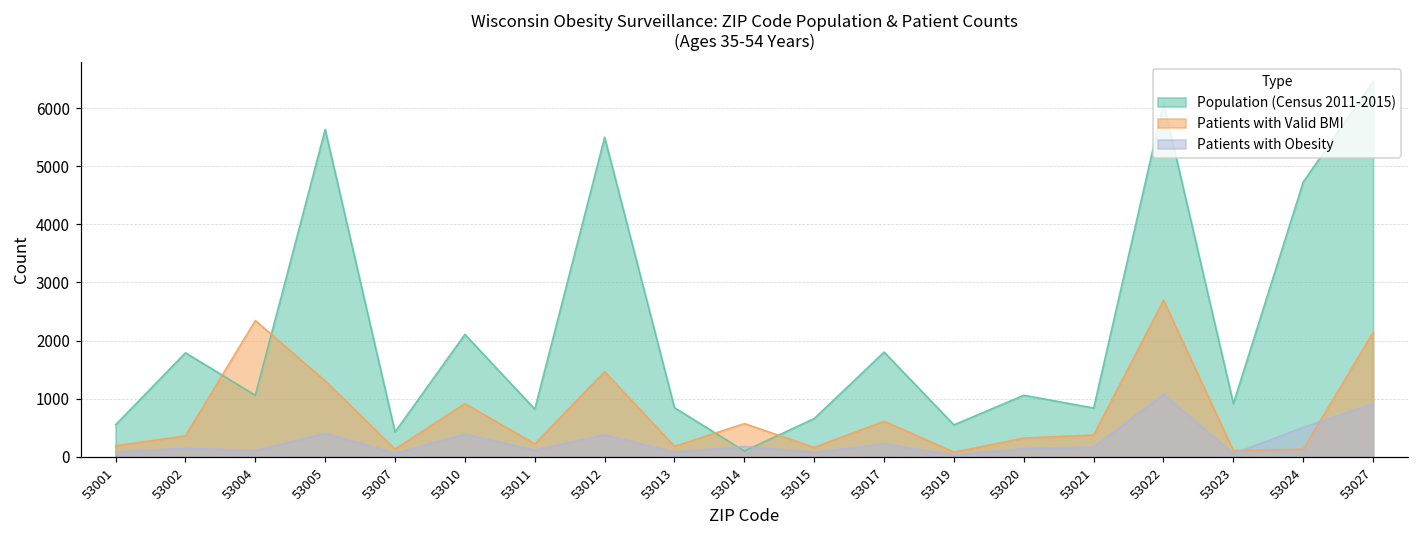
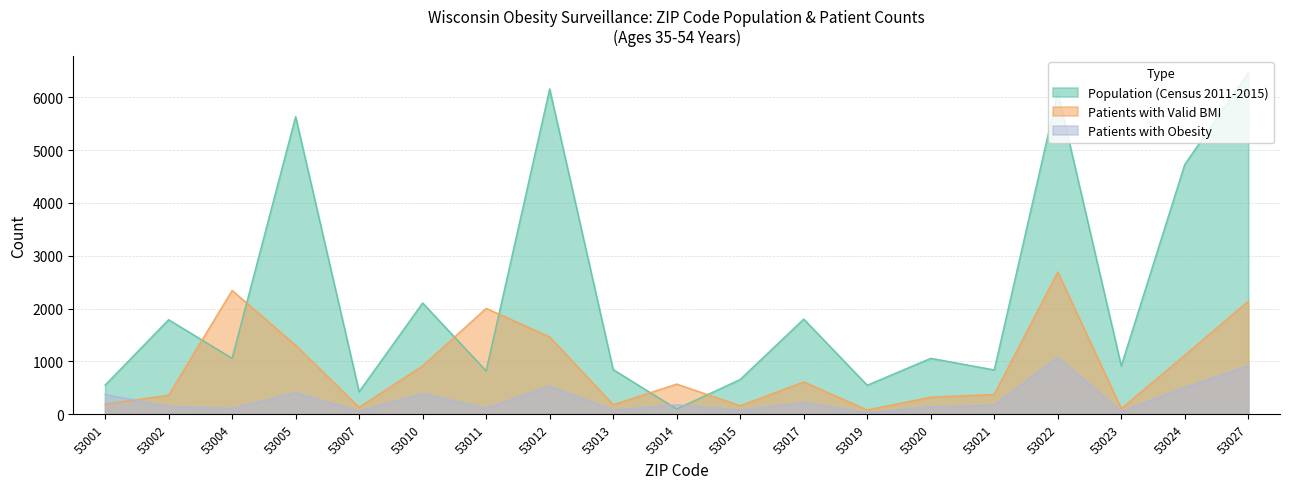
  {
    "Population (Census 2011-2015)": {
      "53001": 600,
      "53002": 1800,
      "53004": 1100,
      "53005": 5600,
      "53007": 400,
      "53010": 2100,
      "53011": 800,
-     "53012": 5500,
+     "53012": 6200,
      "53013": 800,
      "53014": 100,
      "53015": 700,
      "53017": 1800,
      "53019": 500,
      "53020": 1100,
      "53021": 800,
      "53023": 900,
      "53024": 4700
    },
    "Patients with Valid BMI": {
      "53001": 200,
      "53002": 400,
      "53004": 2300,
      "53005": 1300,
      "53007": 100,
      "53010": 900,
-     "53011": 200,
+     "53011": 2000,
      "53012": 1500,
      "53013": 200,
      "53014": 600,
      "53015": 200,
      "53017": 600,
      "53019": 100,
      "53020": 300,
      "53021": 400,
      "53022": 2700,
      "53023": 100,
-     "53024": 100,
+     "53024": 1100,
      "53027": 2100
    },
    "Patients with Obesity": {
-     "53001": 100,
+     "53001": 400,
      "53002": 100,
      "53004": 100,
      "53005": 400,
      "53007": 100,
      "53010": 400,
      "53011": 100,
-     "53012": 400,
+     "53012": 500,
      "53013": 100,
      "53014": 200,
      "53015": 100,
      "53017": 200,
      "53019": 0,
      "53020": 100,
      "53021": 200,
      "53022": 1100,
      "53023": 100,
      "53024": 500,
      "53027": 900
    }
  }
